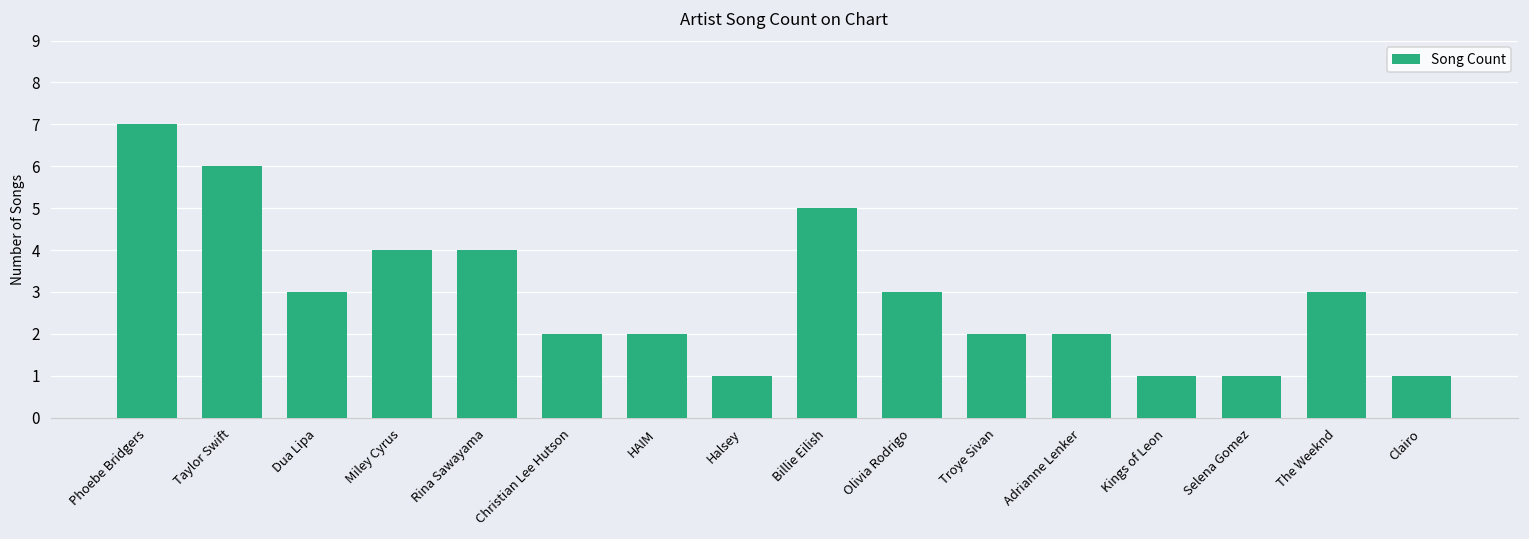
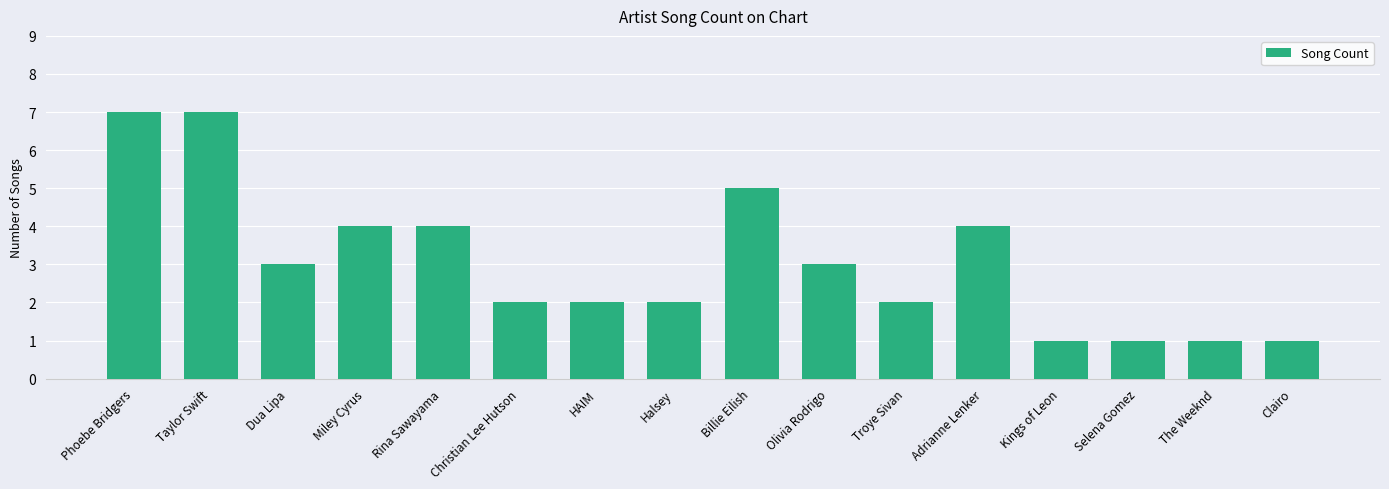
  {
    "Phoebe Bridgers": 7,
-   "Taylor Swift": 6,
+   "Taylor Swift": 7,
    "Dua Lipa": 3,
    "Miley Cyrus": 4,
    "Rina Sawayama": 4,
    "Christian Lee Hutson": 2,
    "HAIM": 2,
-   "Halsey": 1,
+   "Halsey": 2,
    "Billie Eilish": 5,
    "Olivia Rodrigo": 3,
    "Troye Sivan": 2,
-   "Adrianne Lenker": 2,
+   "Adrianne Lenker": 4,
    "Kings of Leon": 1,
    "Selena Gomez": 1,
-   "The Weeknd": 3,
+   "The Weeknd": 1,
    "Clairo": 1
  }
